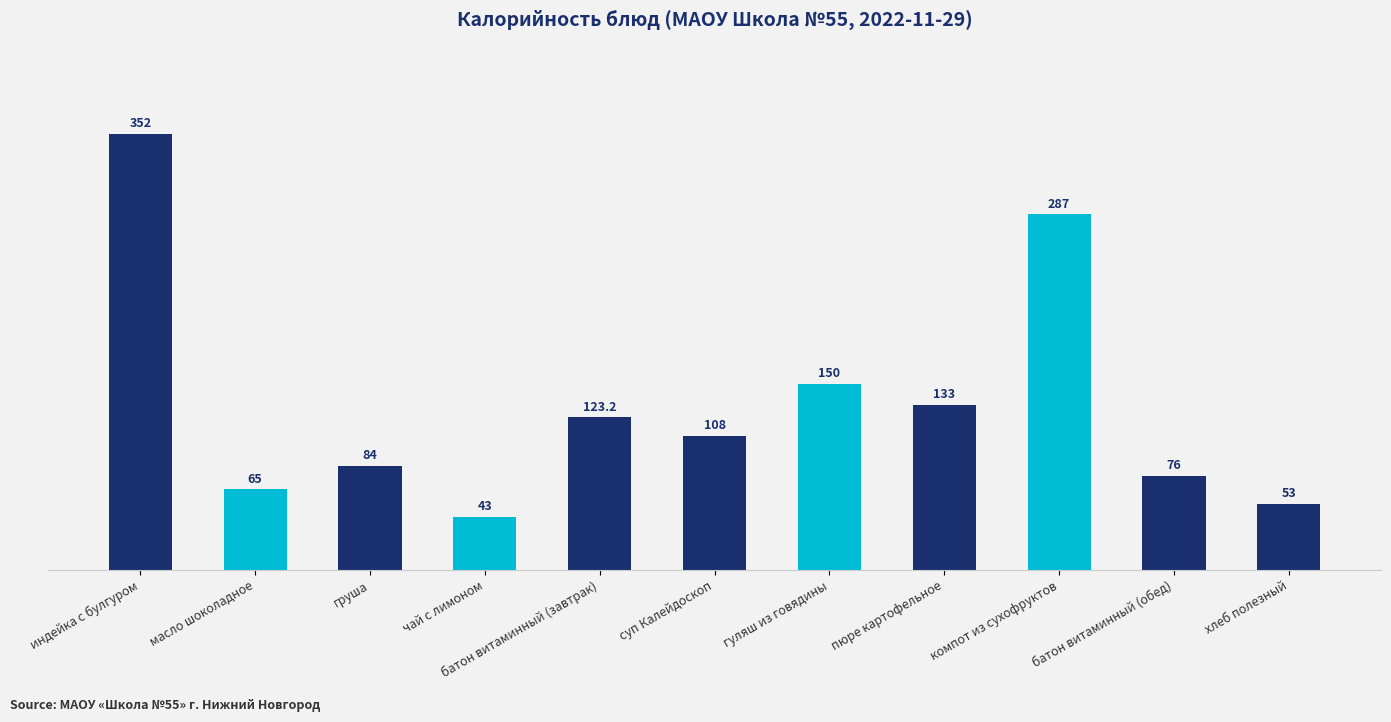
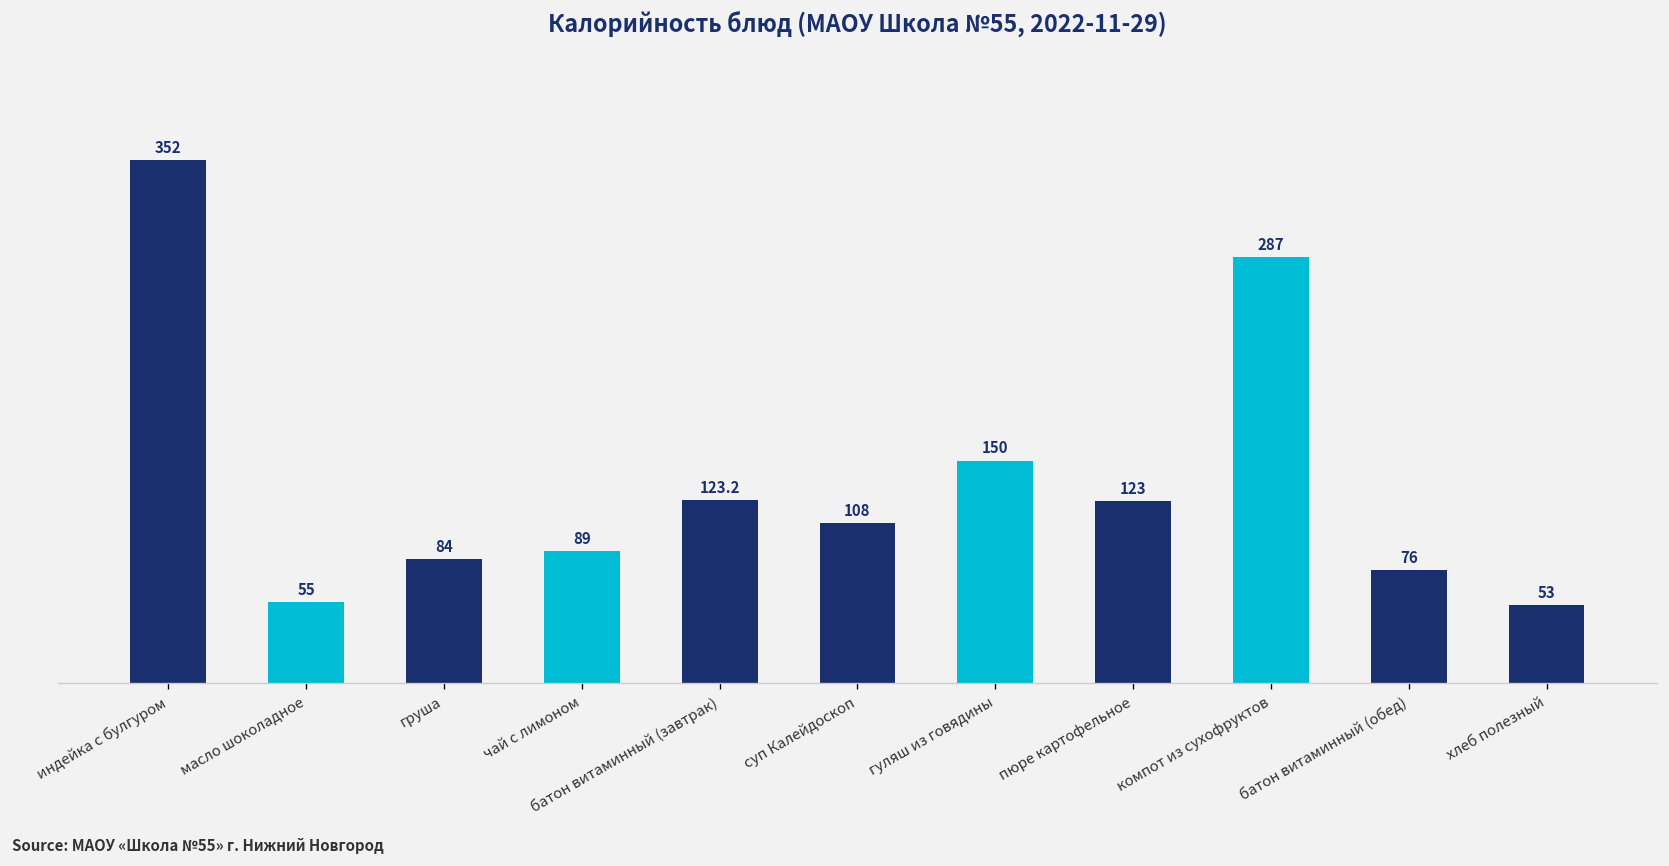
  {
    "индейка с булгуром": 352,
-   "масло шоколадное": 65,
+   "масло шоколадное": 55,
    "груша": 84,
-   "чай с лимоном": 43,
+   "чай с лимоном": 89,
    "батон витаминный (завтрак)": 123.2,
    "суп Калейдоскоп": 108,
    "гуляш из говядины": 150,
-   "пюре картофельное": 133,
+   "пюре картофельное": 123,
    "компот из сухофруктов": 287,
    "батон витаминный (обед)": 76,
    "хлеб полезный": 53
  }
